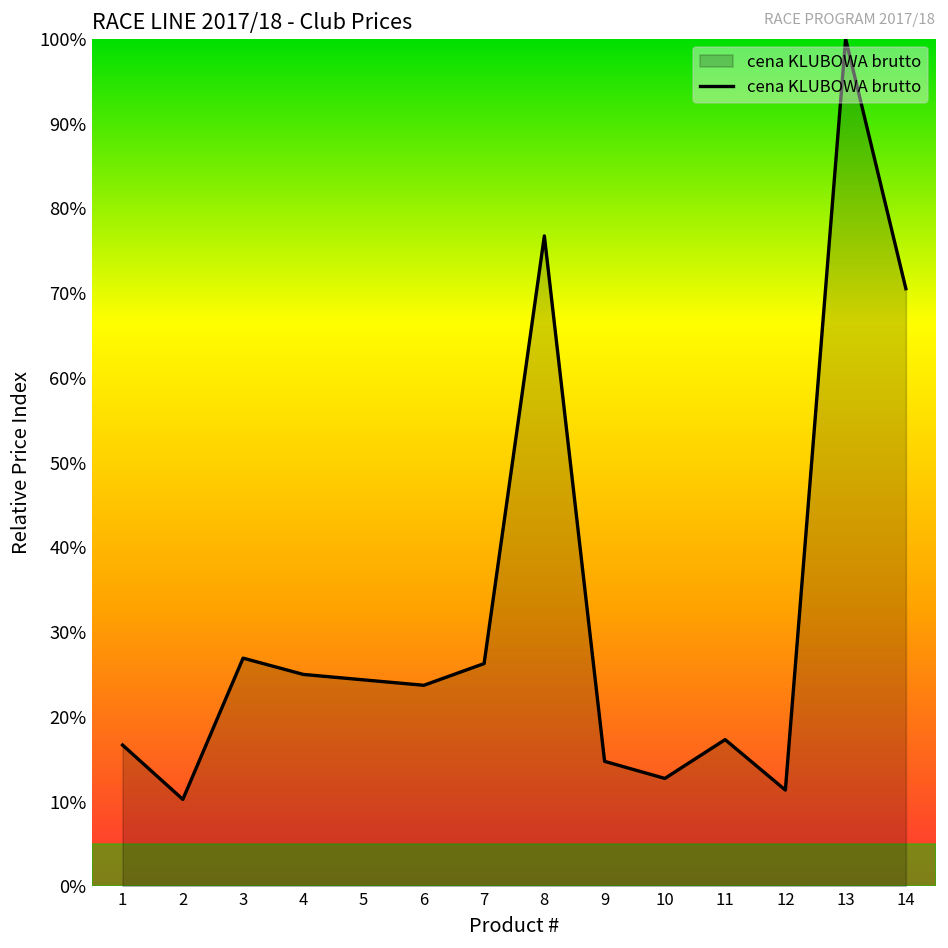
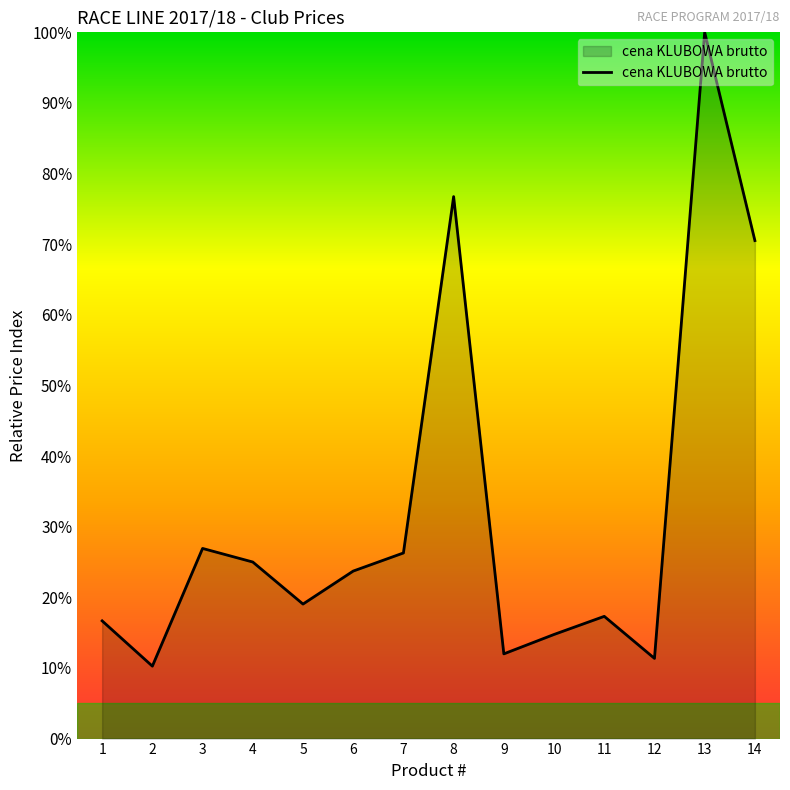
  {
    "1": "17%",
    "2": "10%",
    "3": "27%",
    "4": "25%",
-   "5": "24%",
+   "5": "19%",
    "6": "24%",
    "7": "26%",
    "8": "77%",
-   "9": "15%",
-   "10": "13%",
+   "9": "12%",
+   "10": "15%",
    "11": "17%",
    "12": "11%",
    "13": "100%",
    "14": "71%"
  }
